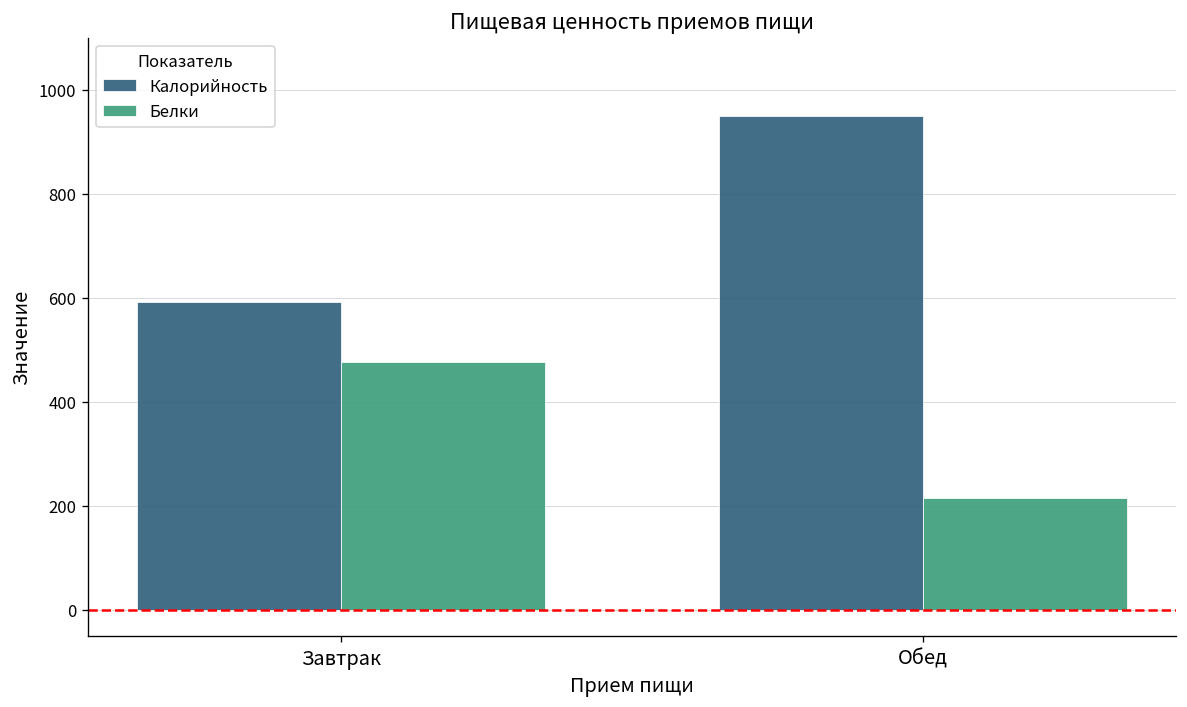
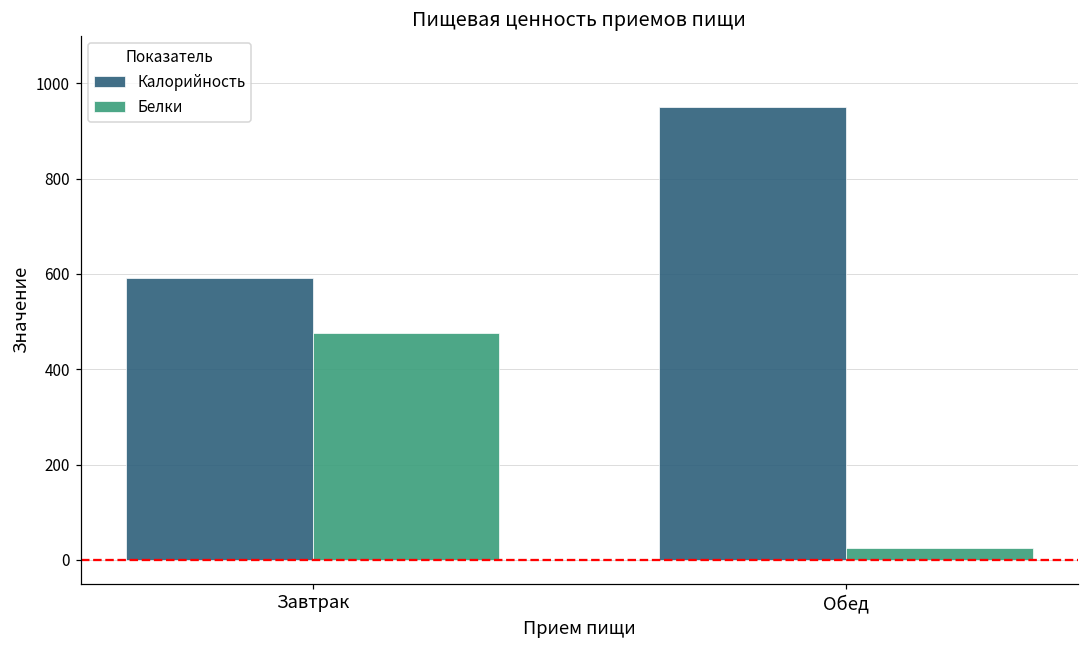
  {
    "Калорийность": {
      "Завтрак": 590,
      "Обед": 950
    },
    "Белки": {
      "Завтрак": 480,
-     "Обед": 220
+     "Обед": 30
    }
  }
